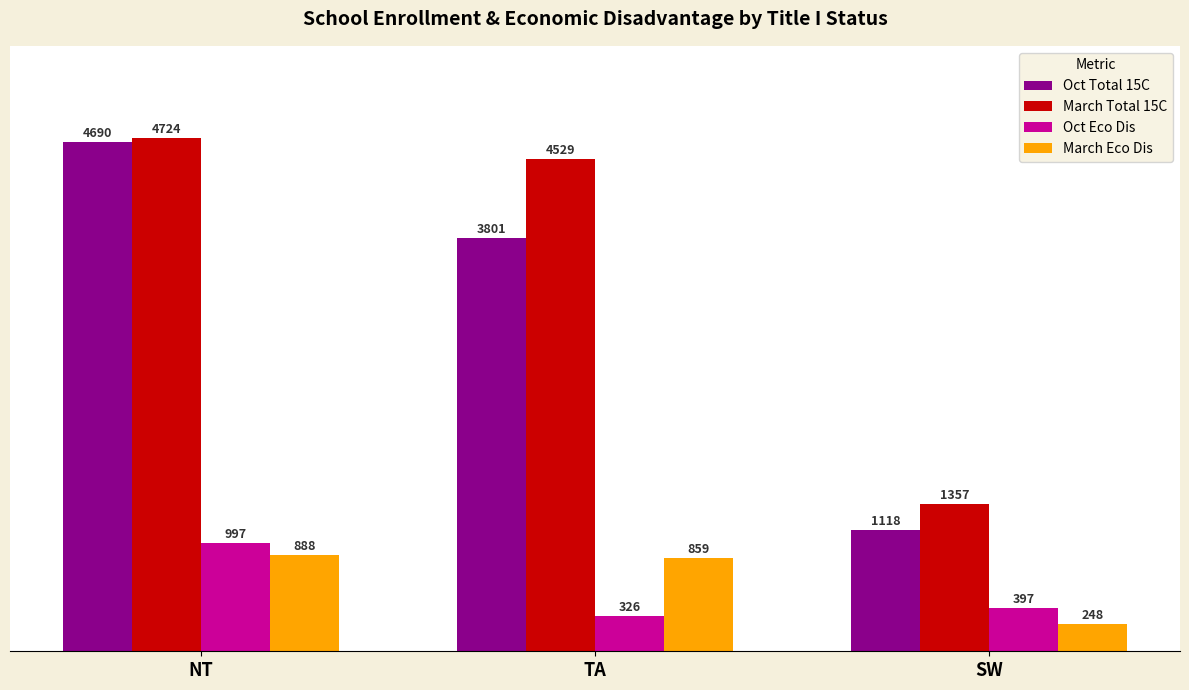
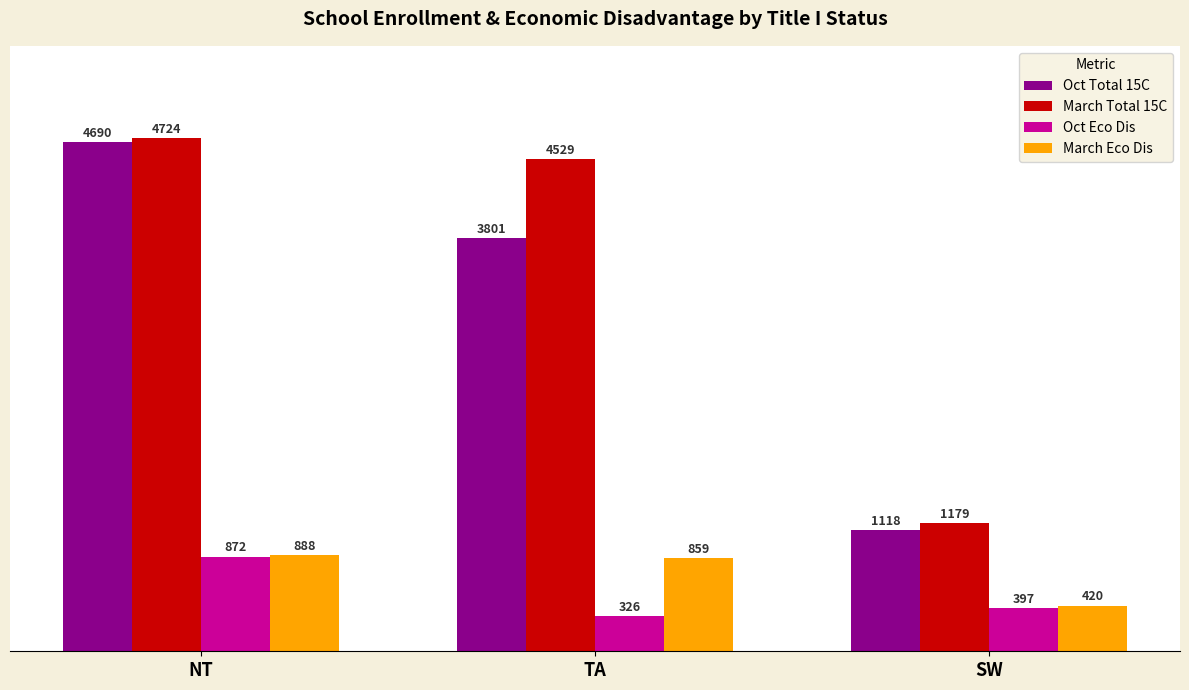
  {
    "Oct Total 15C": {
      "NT": 4690,
      "TA": 3801,
      "SW": 1118
    },
    "March Total 15C": {
      "NT": 4724,
      "TA": 4529,
-     "SW": 1357
+     "SW": 1179
    },
    "Oct Eco Dis": {
-     "NT": 997,
+     "NT": 872,
      "TA": 326,
      "SW": 397
    },
    "March Eco Dis": {
      "NT": 888,
      "TA": 859,
-     "SW": 248
+     "SW": 420
    }
  }
